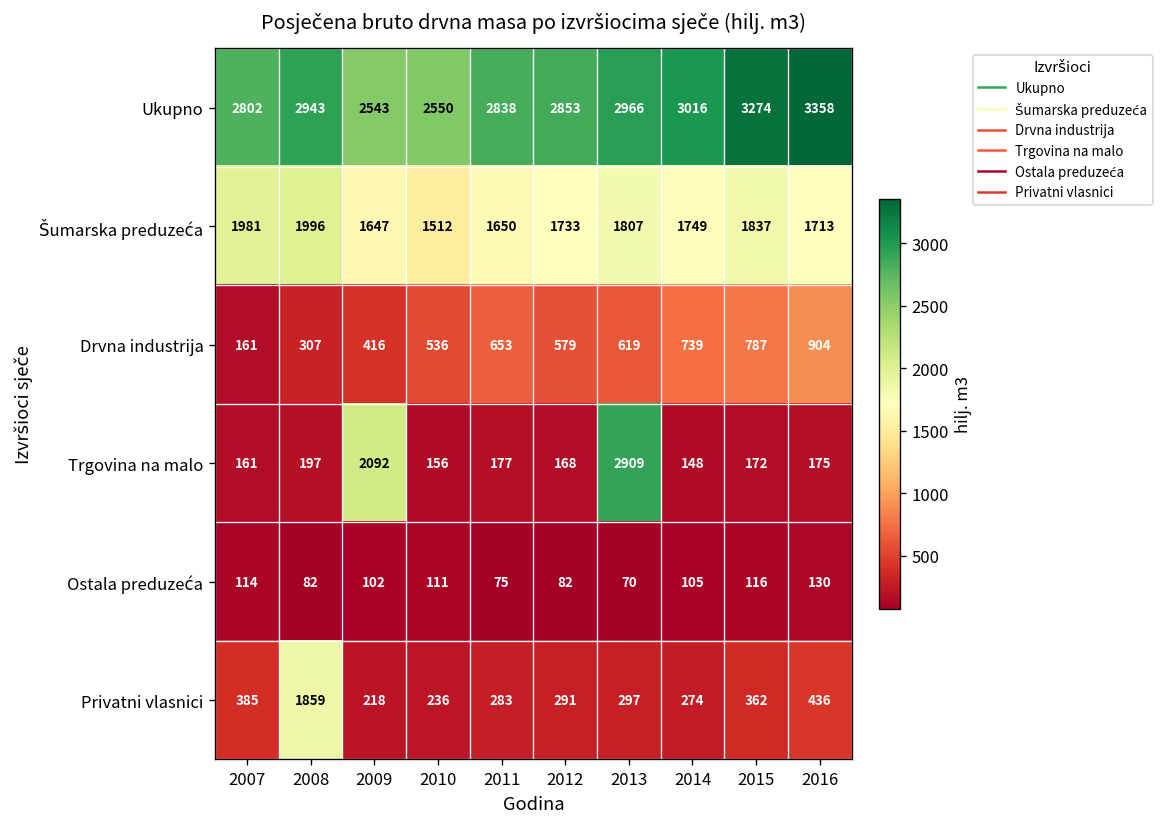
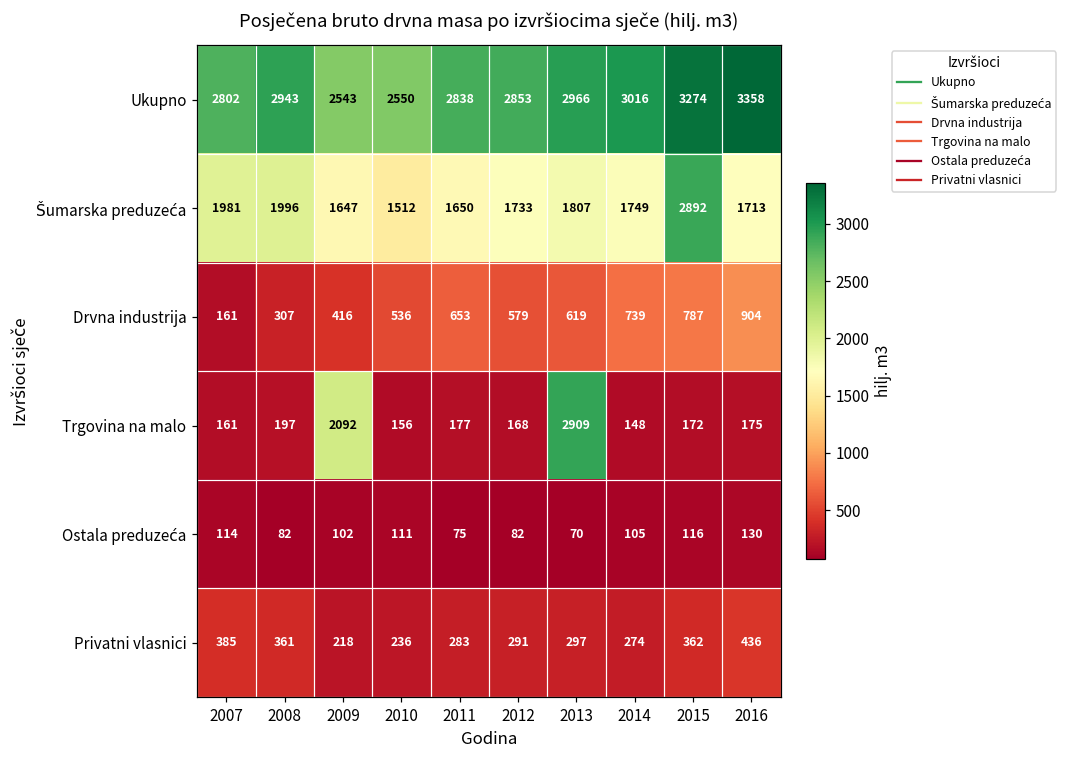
  {
    "Ukupno": {
      "2007": 2802,
      "2008": 2943,
      "2009": 2543,
      "2010": 2550,
      "2011": 2838,
      "2012": 2853,
      "2013": 2966,
      "2014": 3016,
      "2015": 3274,
      "2016": 3358
    },
    "Šumarska preduzeća": {
      "2007": 1981,
      "2008": 1996,
      "2009": 1647,
      "2010": 1512,
      "2011": 1650,
      "2012": 1733,
      "2013": 1807,
      "2014": 1749,
-     "2015": 1837,
+     "2015": 2892,
      "2016": 1713
    },
    "Drvna industrija": {
      "2007": 161,
      "2008": 307,
      "2009": 416,
      "2010": 536,
      "2011": 653,
      "2012": 579,
      "2013": 619,
      "2014": 739,
      "2015": 787,
      "2016": 904
    },
    "Trgovina na malo": {
      "2007": 161,
      "2008": 197,
      "2009": 2092,
      "2010": 156,
      "2011": 177,
      "2012": 168,
      "2013": 2909,
      "2014": 148,
      "2015": 172,
      "2016": 175
    },
    "Ostala preduzeća": {
      "2007": 114,
      "2008": 82,
      "2009": 102,
      "2010": 111,
      "2011": 75,
      "2012": 82,
      "2013": 70,
      "2014": 105,
      "2015": 116,
      "2016": 130
    },
    "Privatni vlasnici": {
      "2007": 385,
-     "2008": 1859,
+     "2008": 361,
      "2009": 218,
      "2010": 236,
      "2011": 283,
      "2012": 291,
      "2013": 297,
      "2014": 274,
      "2015": 362,
      "2016": 436
    }
  }
